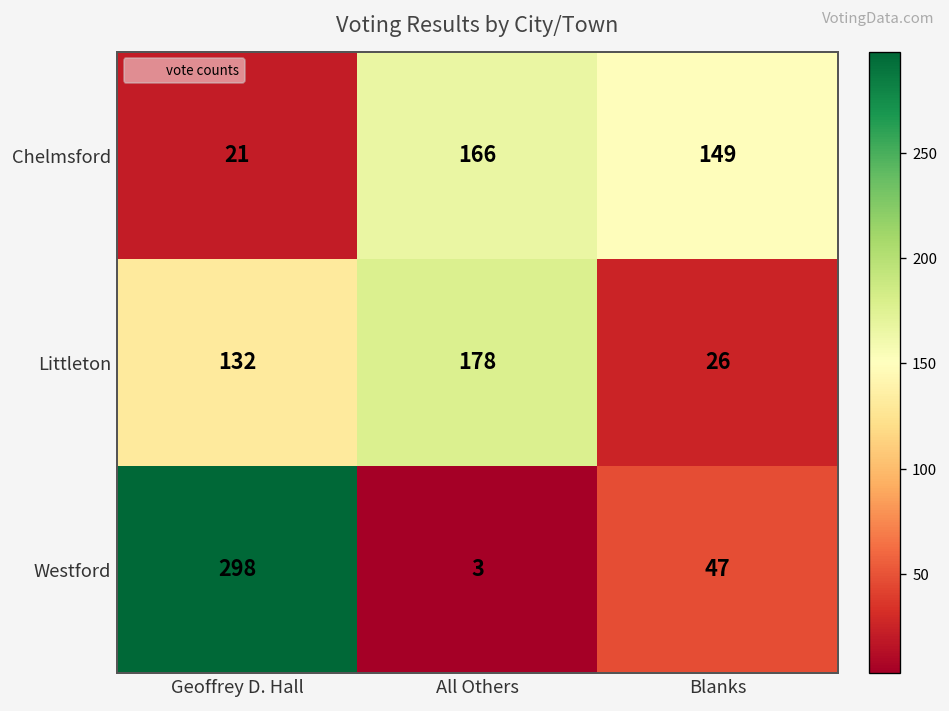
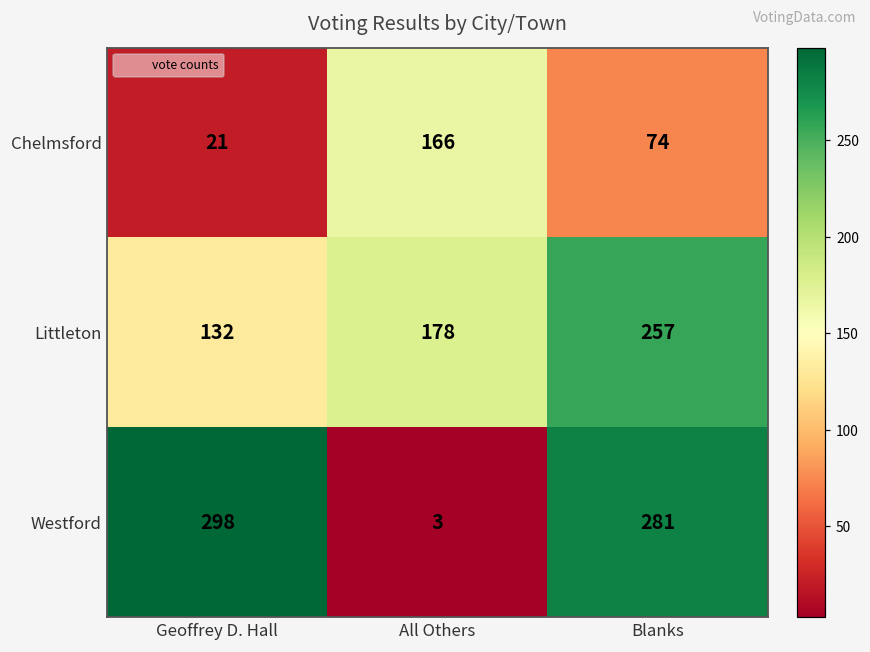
  {
    "Chelmsford": {
      "Geoffrey D. Hall": 21,
      "All Others": 166,
-     "Blanks": 149
+     "Blanks": 74
    },
    "Littleton": {
      "Geoffrey D. Hall": 132,
      "All Others": 178,
-     "Blanks": 26
+     "Blanks": 257
    },
    "Westford": {
      "Geoffrey D. Hall": 298,
      "All Others": 3,
-     "Blanks": 47
+     "Blanks": 281
    }
  }
